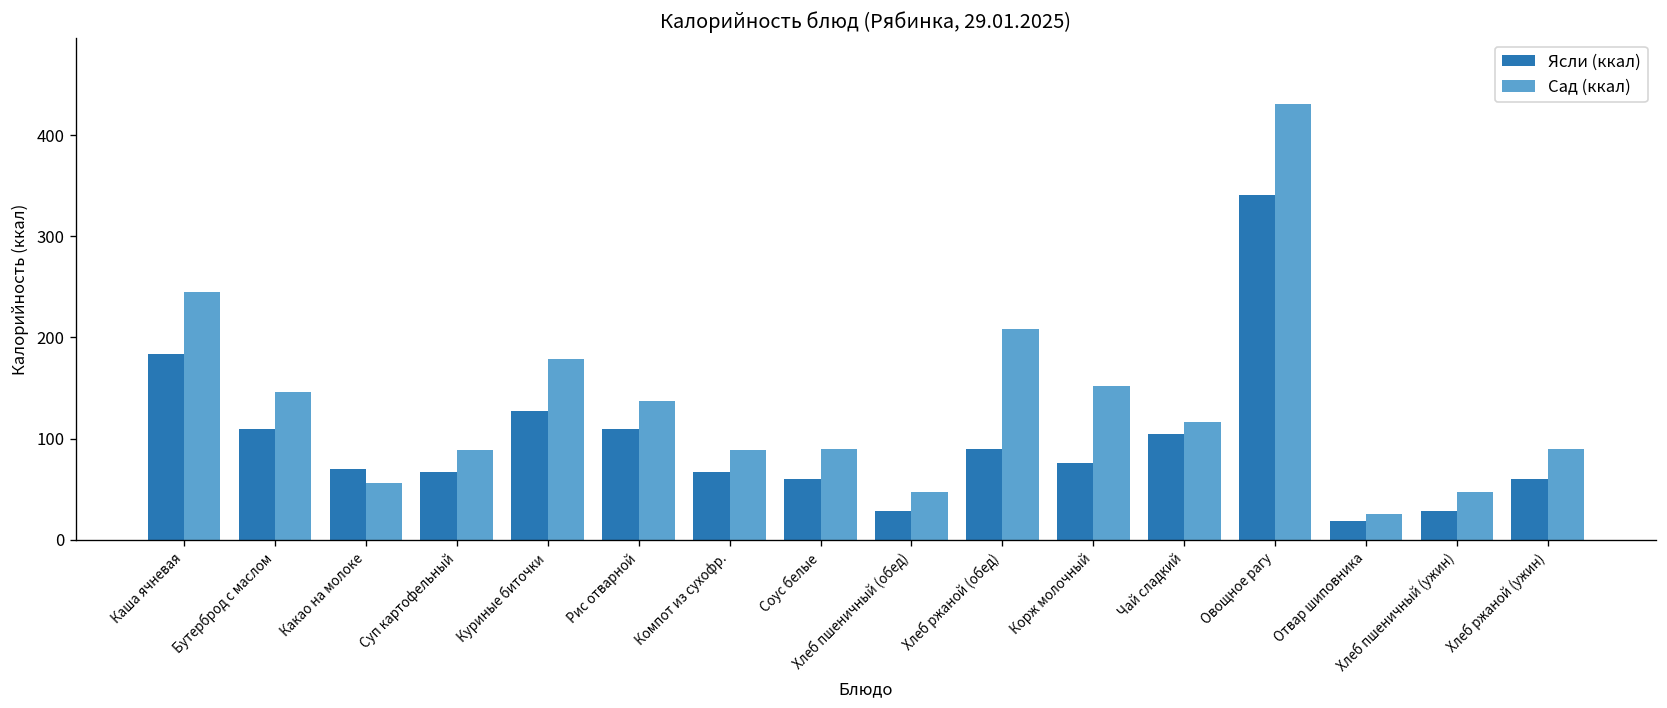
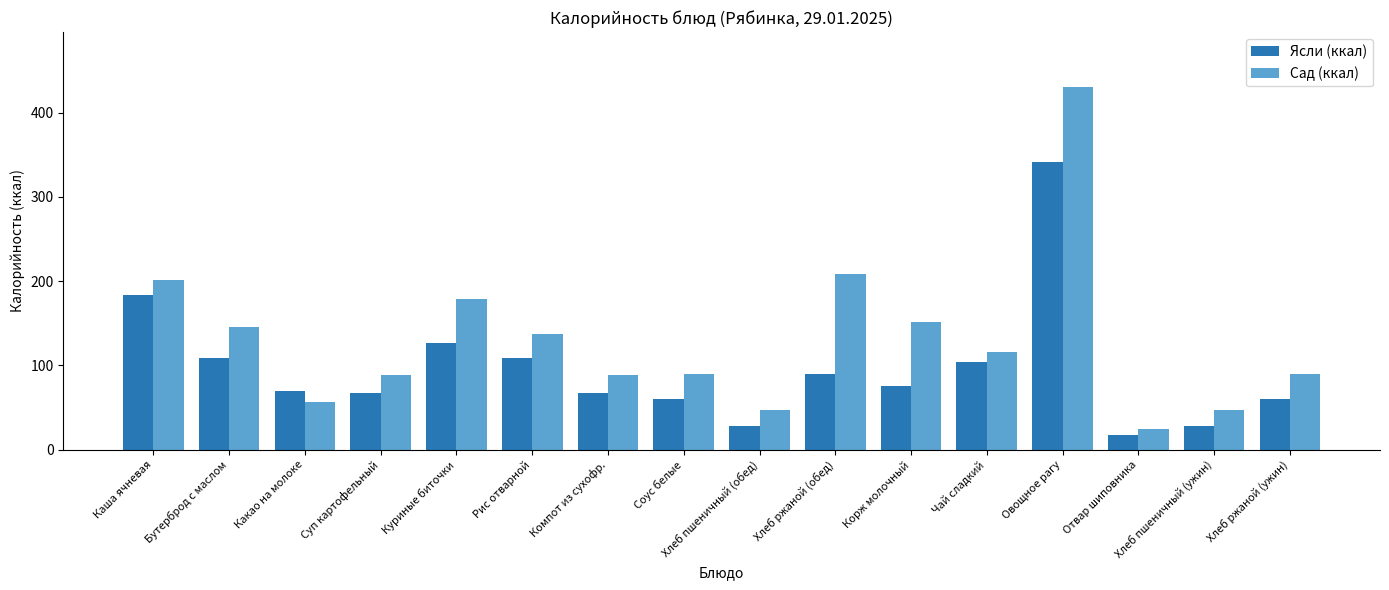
  {
    "Ясли (ккал)": {
      "Каша ячневая": 180,
      "Бутерброд с маслом": 110,
      "Какао на молоке": 70,
      "Суп картофельный": 70,
      "Куриные биточки": 130,
      "Рис отварной": 110,
      "Компот из сухофр.": 70,
      "Соус белые": 60,
      "Хлеб пшеничный (обед)": 30,
      "Хлеб ржаной (обед)": 90,
      "Корж молочный": 80,
      "Чай сладкий": 100,
      "Овощное рагу": 340,
      "Отвар шиповника": 20,
      "Хлеб пшеничный (ужин)": 30,
      "Хлеб ржаной (ужин)": 60
    },
    "Сад (ккал)": {
-     "Каша ячневая": 250,
+     "Каша ячневая": 200,
      "Бутерброд с маслом": 150,
      "Какао на молоке": 60,
      "Суп картофельный": 90,
      "Куриные биточки": 180,
      "Рис отварной": 140,
      "Компот из сухофр.": 90,
      "Соус белые": 90,
      "Хлеб пшеничный (обед)": 50,
      "Хлеб ржаной (обед)": 210,
      "Корж молочный": 150,
      "Чай сладкий": 120,
      "Овощное рагу": 430,
      "Отвар шиповника": 30,
      "Хлеб пшеничный (ужин)": 50,
      "Хлеб ржаной (ужин)": 90
    }
  }
